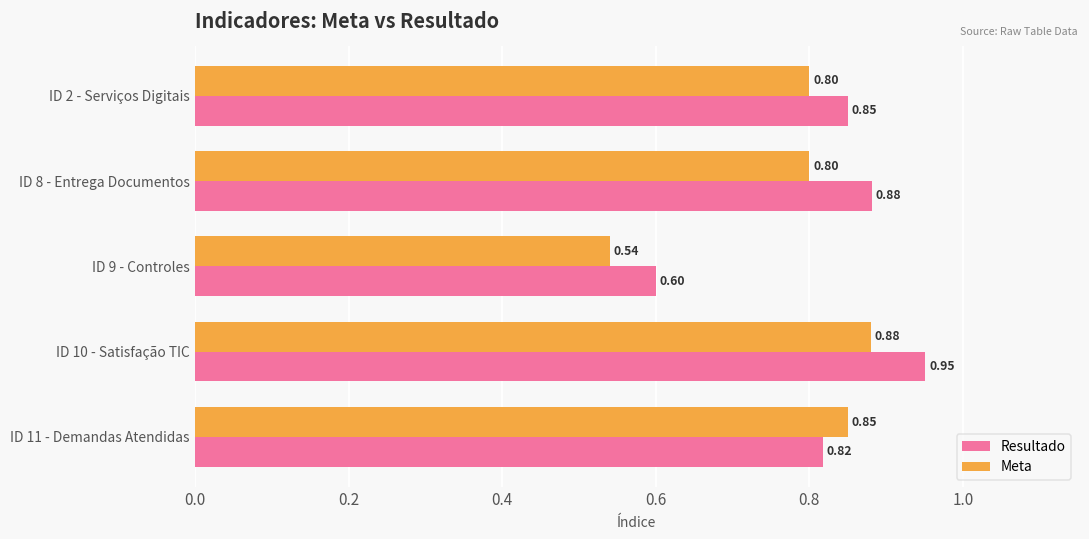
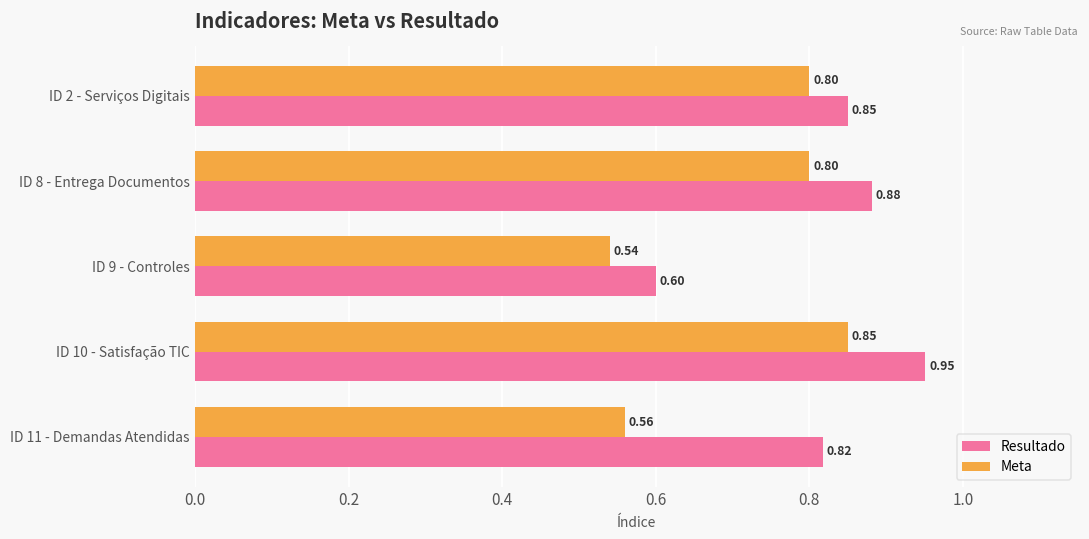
  {
    "Resultado": {
      "ID 2 - Serviços Digitais": 0.85,
      "ID 8 - Entrega Documentos": 0.88,
      "ID 9 - Controles": 0.60,
      "ID 10 - Satisfação TIC": 0.95,
      "ID 11 - Demandas Atendidas": 0.82
    },
    "Meta": {
      "ID 2 - Serviços Digitais": 0.80,
      "ID 8 - Entrega Documentos": 0.80,
      "ID 9 - Controles": 0.54,
-     "ID 10 - Satisfação TIC": 0.88,
-     "ID 11 - Demandas Atendidas": 0.85
+     "ID 10 - Satisfação TIC": 0.85,
+     "ID 11 - Demandas Atendidas": 0.56
    }
  }
